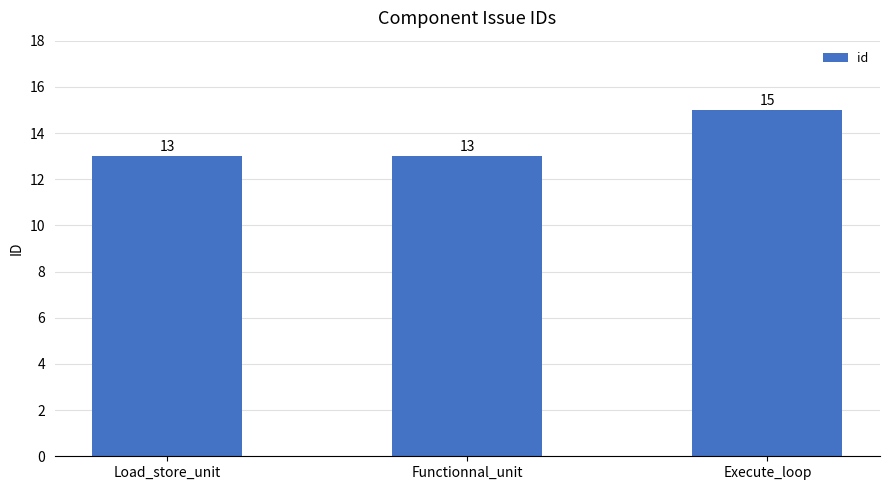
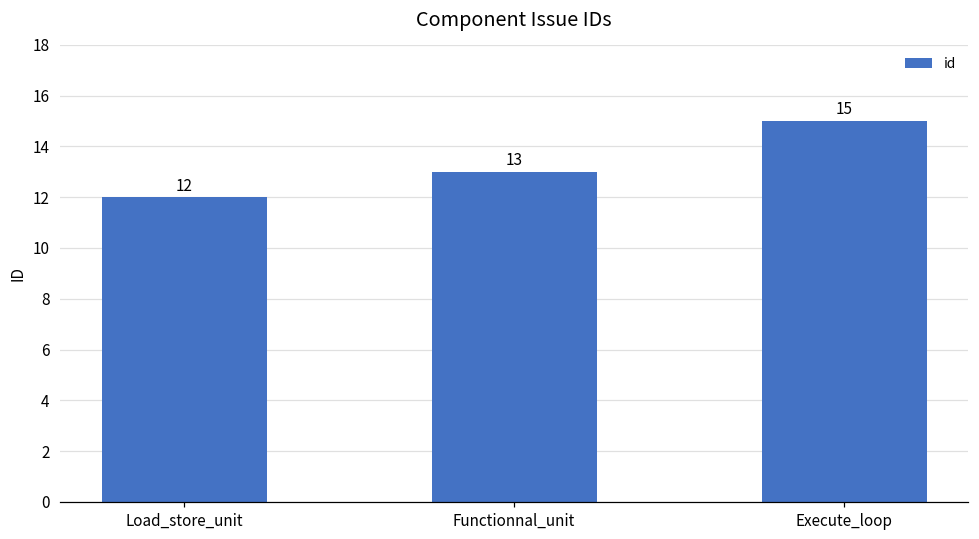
  {
-   "Load_store_unit": 13,
+   "Load_store_unit": 12,
    "Functionnal_unit": 13,
    "Execute_loop": 15
  }
